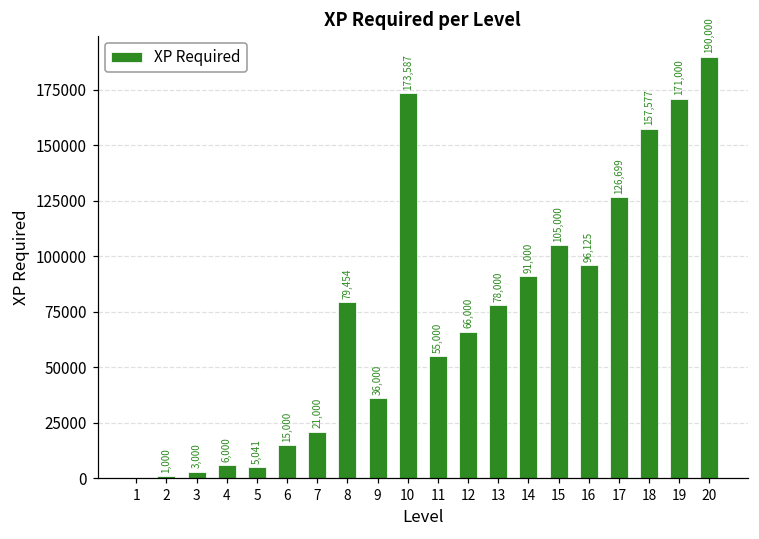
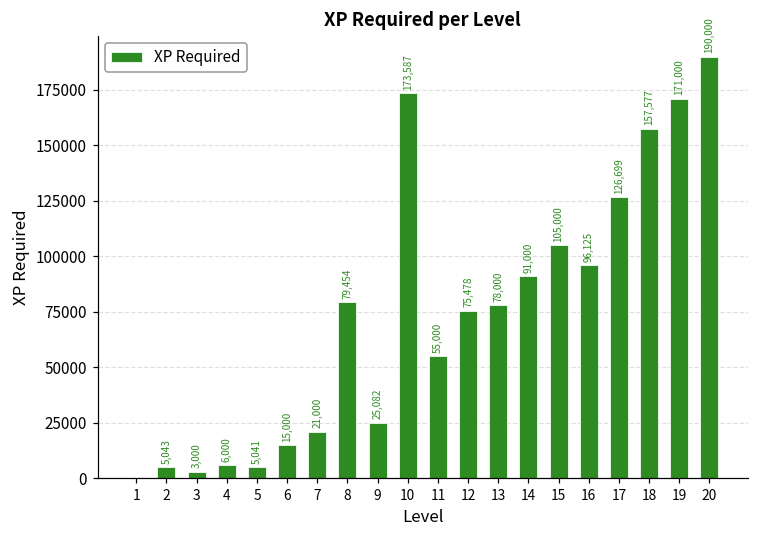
  {
-   "2": "1,000",
+   "2": "5,043",
    "3": "3,000",
    "4": "6,000",
    "5": "5,041",
    "6": "15,000",
    "7": "21,000",
    "8": "79,454",
-   "9": "36,000",
+   "9": "25,082",
    "10": "173,587",
    "11": "55,000",
-   "12": "66,000",
+   "12": "75,478",
    "13": "78,000",
    "14": "91,000",
    "15": "105,000",
    "16": "96,125",
    "17": "126,699",
    "18": "157,577",
    "19": "171,000",
    "20": "190,000"
  }
